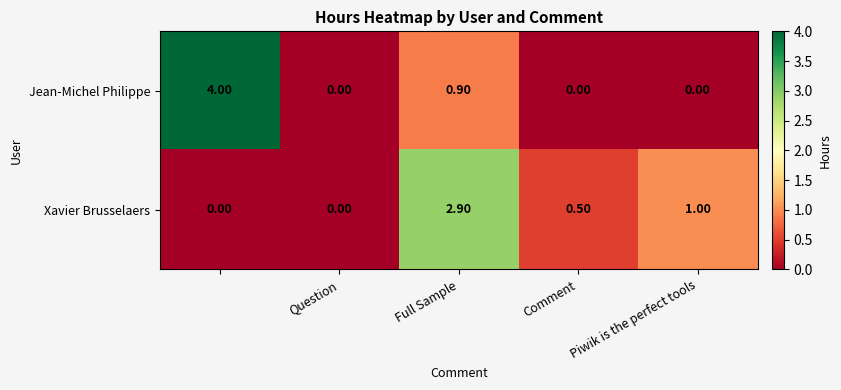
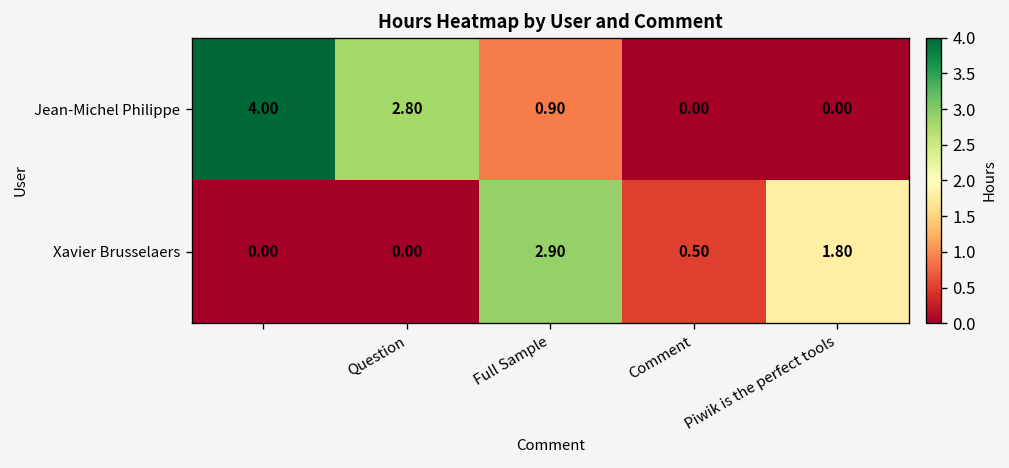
  {
    "Jean-Michel Philippe": {
-     "Question": 0.00,
+     "Question": 2.80,
      "Full Sample": 0.90,
      "Comment": 0.00,
      "Piwik is the perfect tools": 0.00
    },
    "Xavier Brusselaers": {
      "Question": 0.00,
      "Full Sample": 2.90,
      "Comment": 0.50,
-     "Piwik is the perfect tools": 1.00
+     "Piwik is the perfect tools": 1.80
    }
  }
